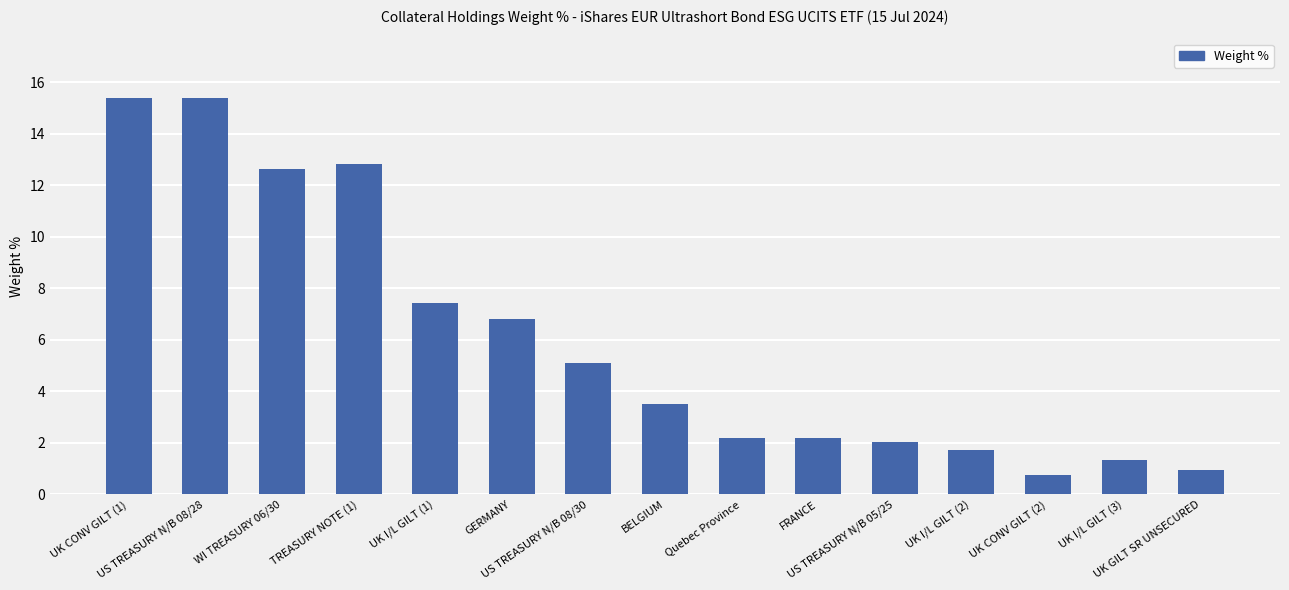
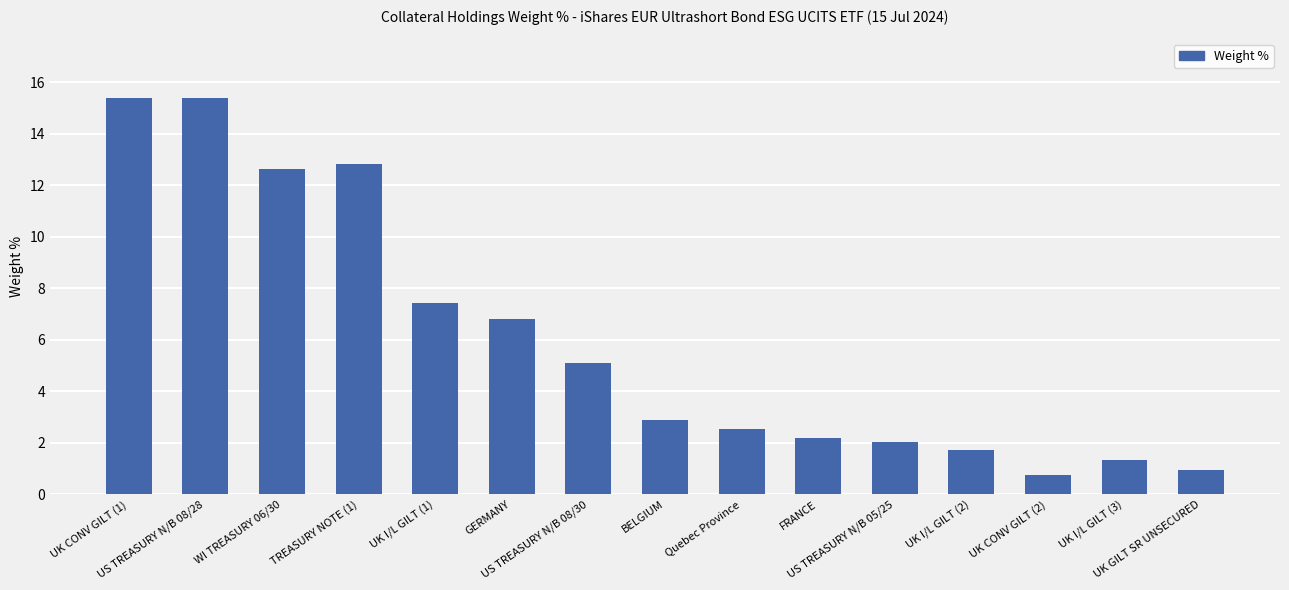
  {
    "UK CONV GILT (1)": 15.4,
    "US TREASURY N/B 08/28": 15.4,
    "WI TREASURY 06/30": 12.6,
    "TREASURY NOTE (1)": 12.8,
    "UK I/L GILT (1)": 7.4,
    "GERMANY": 6.8,
    "US TREASURY N/B 08/30": 5.1,
-   "BELGIUM": 3.5,
-   "Quebec Province": 2.2,
+   "BELGIUM": 2.9,
+   "Quebec Province": 2.6,
    "FRANCE": 2.2,
    "US TREASURY N/B 05/25": 2.0,
    "UK I/L GILT (2)": 1.7,
    "UK CONV GILT (2)": 0.7,
    "UK I/L GILT (3)": 1.3,
    "UK GILT SR UNSECURED": 1.0
  }
